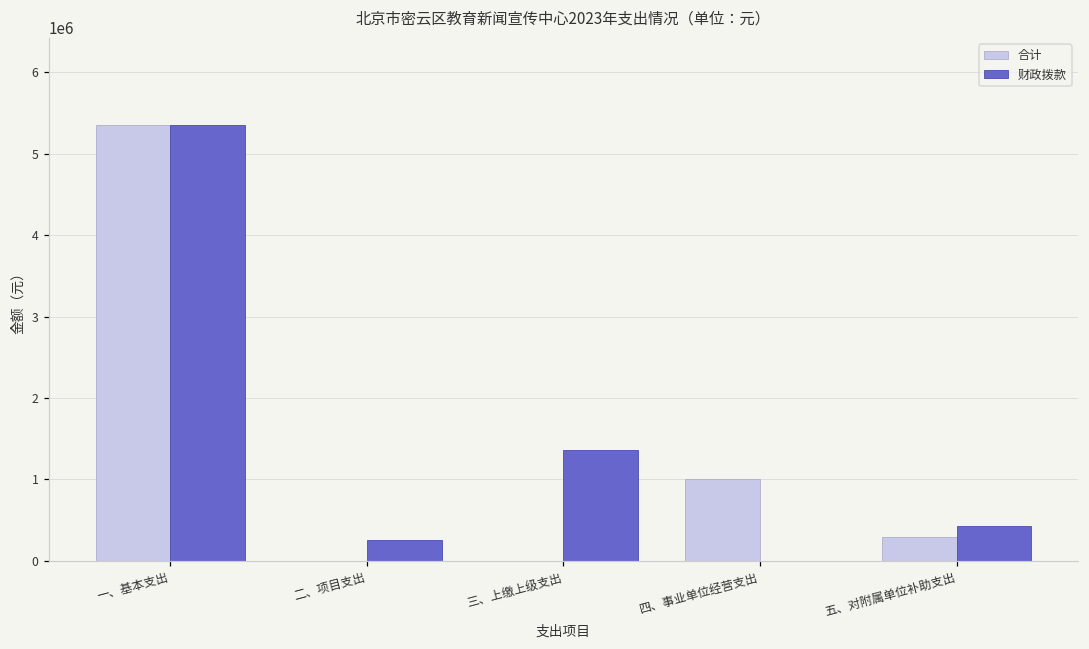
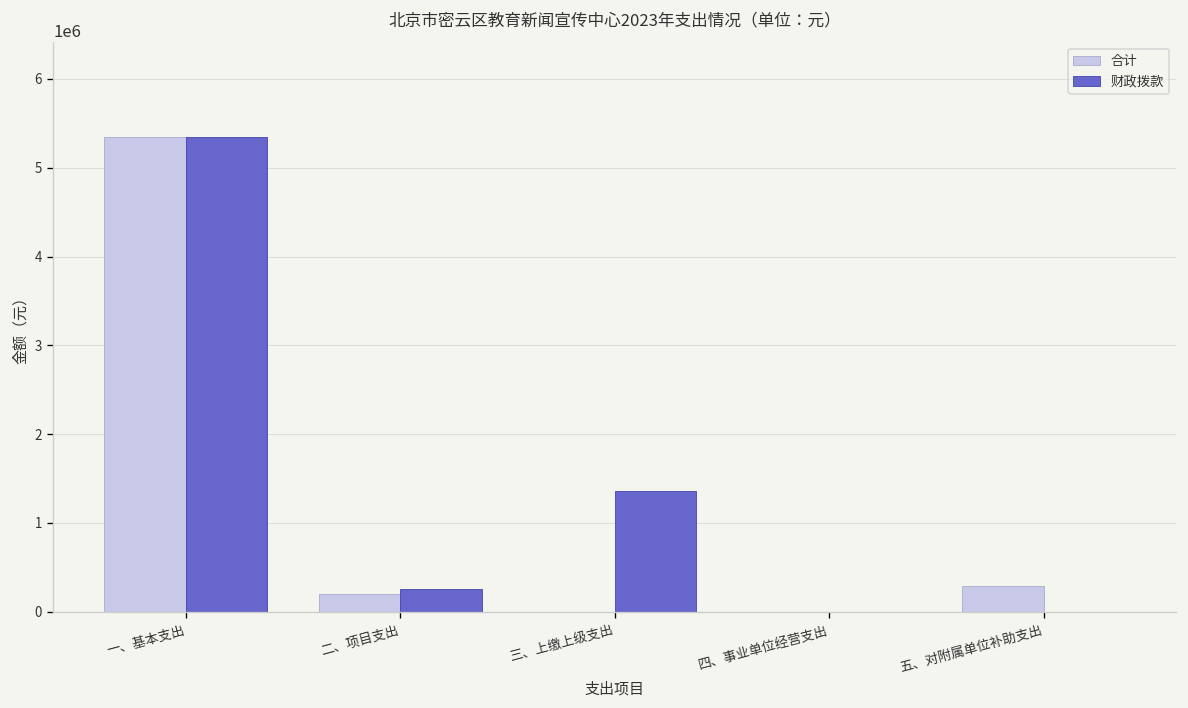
  {
    "合计": {
      "一、基本支出": 5300000,
-     "二、项目支出": 0,
+     "二、项目支出": 200000,
      "三、上缴上级支出": 0,
-     "四、事业单位经营支出": 1000000,
+     "四、事业单位经营支出": 0,
      "五、对附属单位补助支出": 300000
    },
    "财政拨款": {
      "一、基本支出": 5300000,
      "二、项目支出": 300000,
      "三、上缴上级支出": 1400000,
      "四、事业单位经营支出": 0,
-     "五、对附属单位补助支出": 400000
+     "五、对附属单位补助支出": 0
    }
  }
